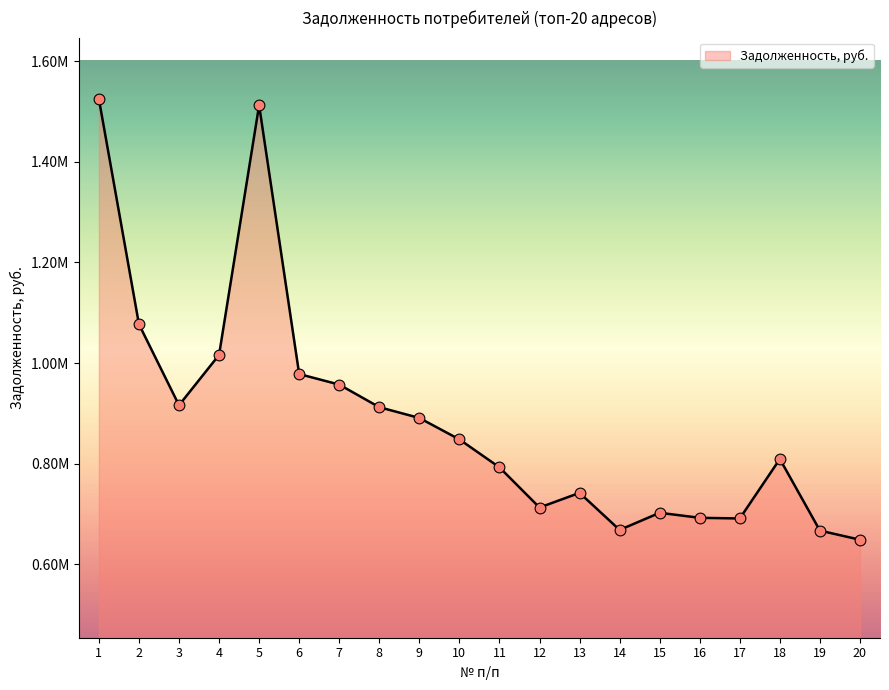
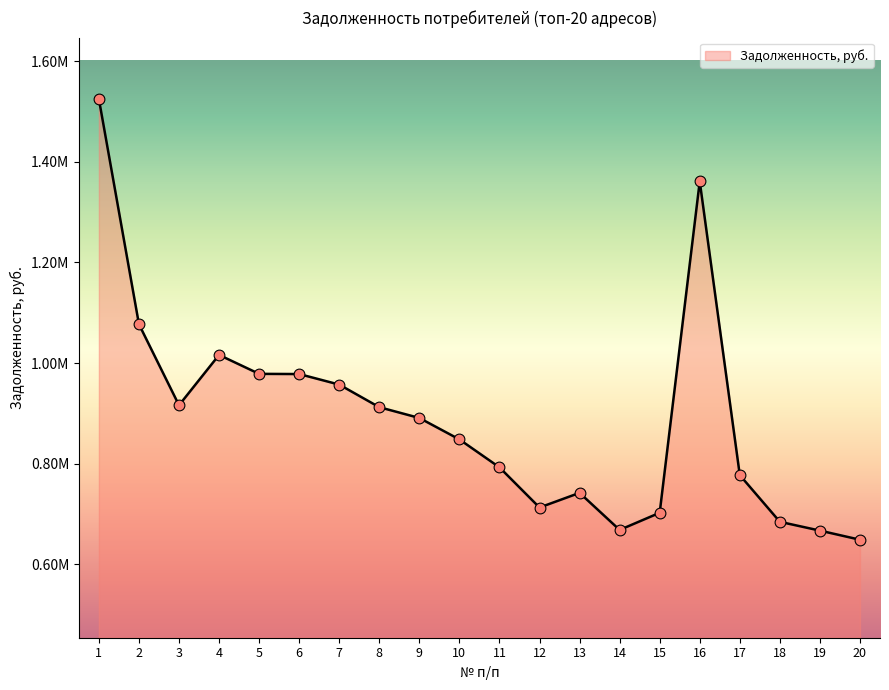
  {
    "1": 1520000,
    "2": 1080000,
    "3": 920000,
    "4": 1020000,
-   "5": 1510000,
+   "5": 980000,
    "6": 980000,
    "7": 960000,
    "8": 910000,
    "9": 890000,
    "10": 850000,
    "11": 790000,
    "12": 710000,
    "13": 740000,
    "14": 670000,
    "15": 700000,
-   "16": 690000,
-   "17": 690000,
-   "18": 810000,
+   "16": 1360000,
+   "17": 780000,
+   "18": 680000,
    "19": 670000,
    "20": 650000
  }
